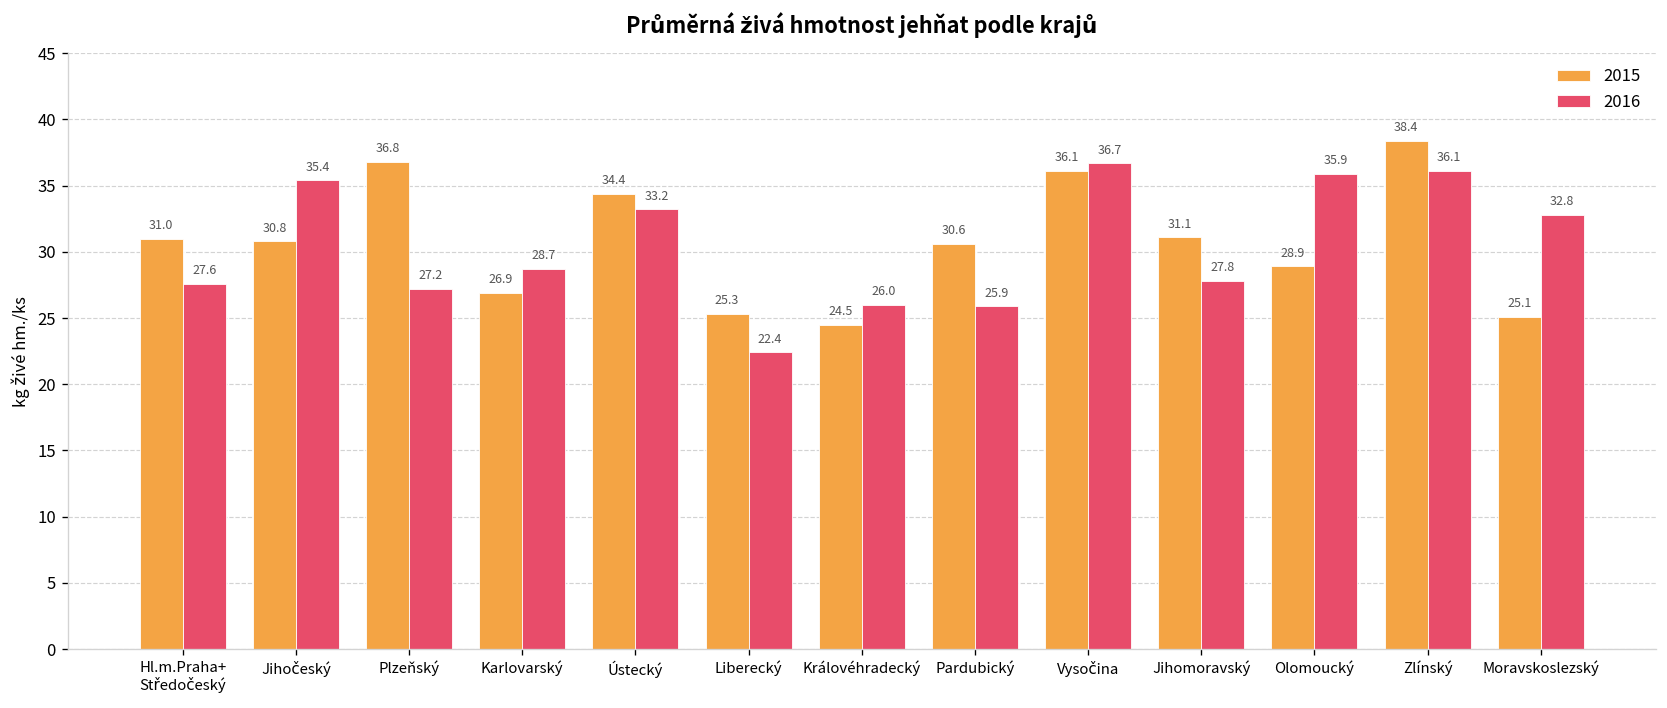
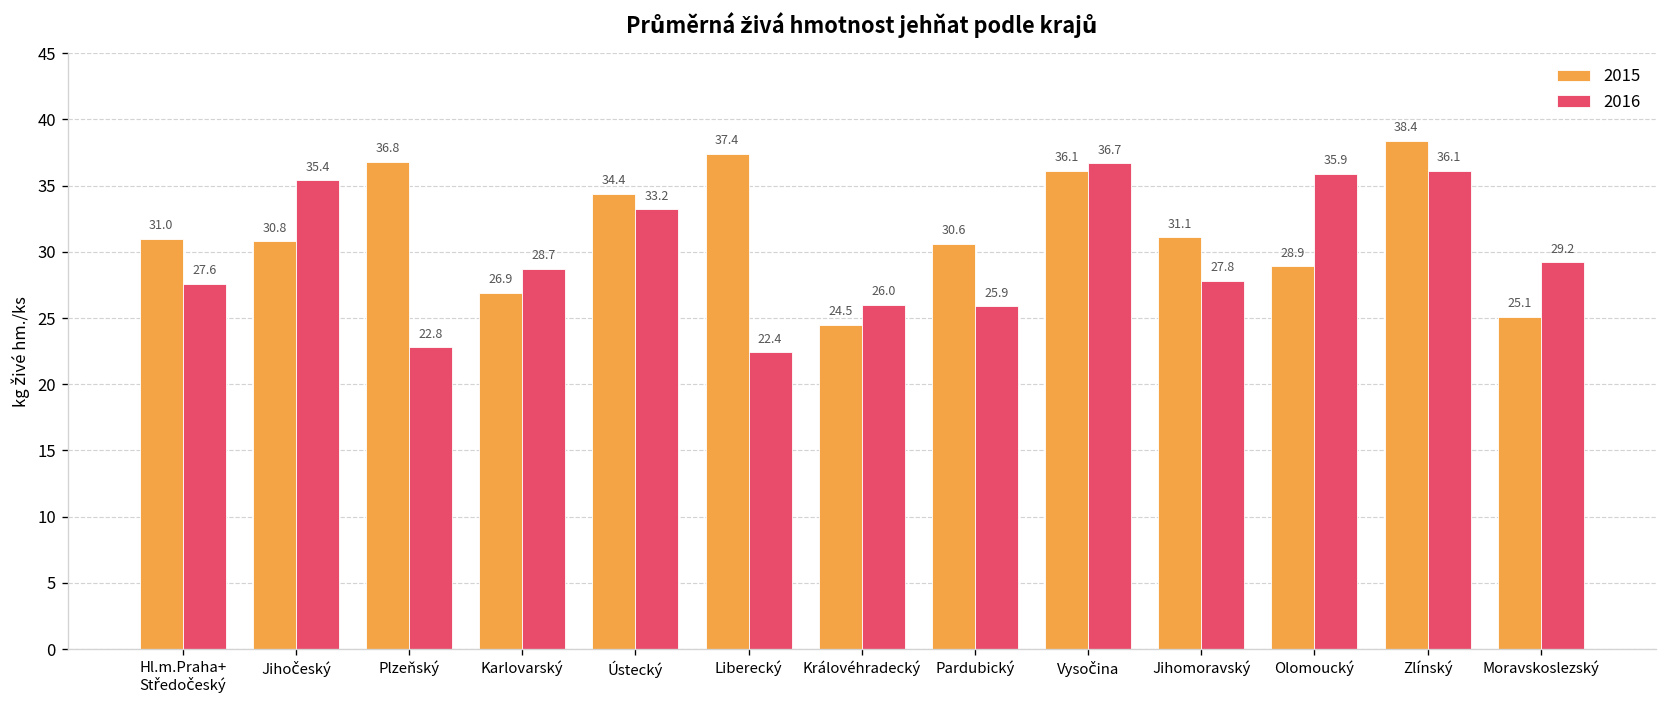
  {
    "2015": {
      "Hl.m.Praha+ Středočeský": 31.0,
      "Jihočeský": 30.8,
      "Plzeňský": 36.8,
      "Karlovarský": 26.9,
      "Ústecký": 34.4,
-     "Liberecký": 25.3,
+     "Liberecký": 37.4,
      "Královéhradecký": 24.5,
      "Pardubický": 30.6,
      "Vysočina": 36.1,
      "Jihomoravský": 31.1,
      "Olomoucký": 28.9,
      "Zlínský": 38.4,
      "Moravskoslezský": 25.1
    },
    "2016": {
      "Hl.m.Praha+ Středočeský": 27.6,
      "Jihočeský": 35.4,
-     "Plzeňský": 27.2,
+     "Plzeňský": 22.8,
      "Karlovarský": 28.7,
      "Ústecký": 33.2,
      "Liberecký": 22.4,
      "Královéhradecký": 26.0,
      "Pardubický": 25.9,
      "Vysočina": 36.7,
      "Jihomoravský": 27.8,
      "Olomoucký": 35.9,
      "Zlínský": 36.1,
-     "Moravskoslezský": 32.8
+     "Moravskoslezský": 29.2
    }
  }
